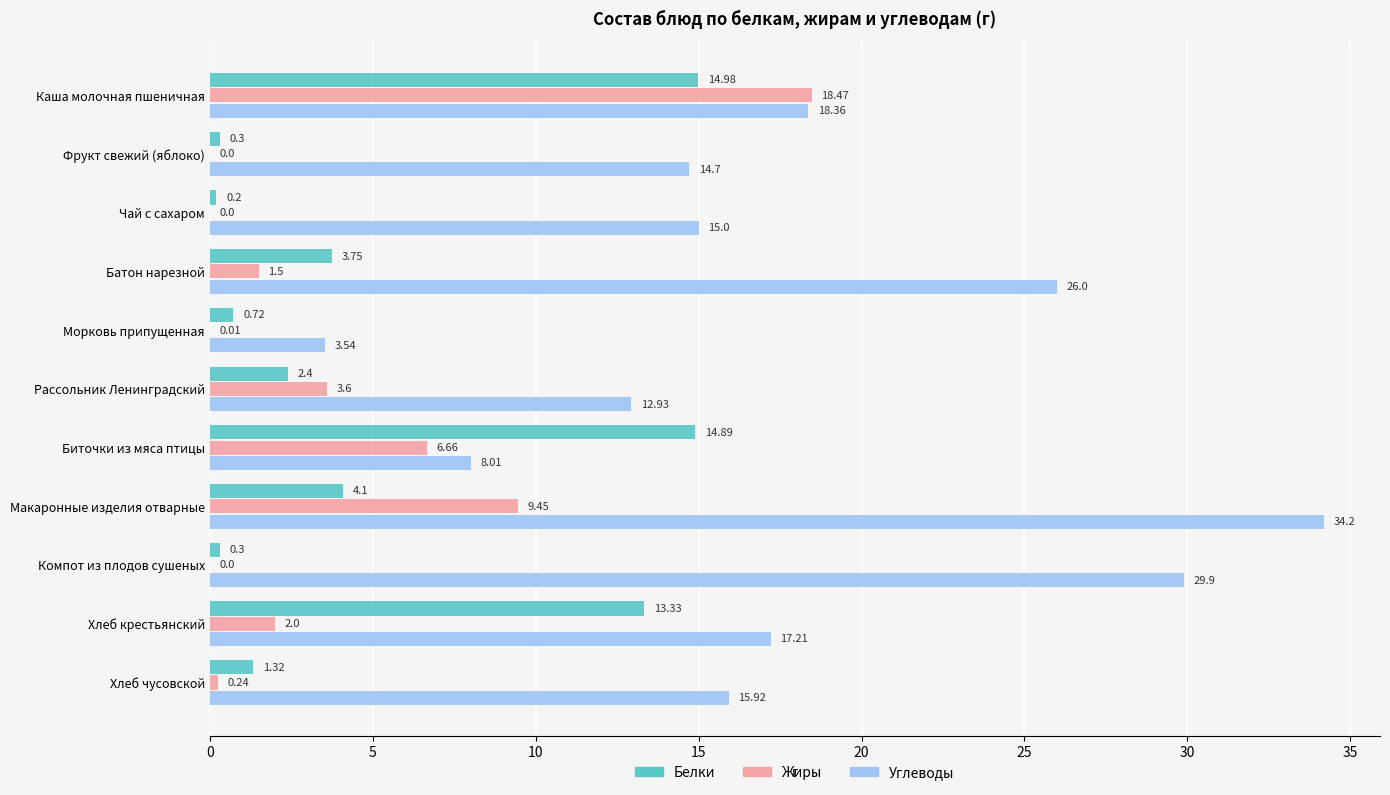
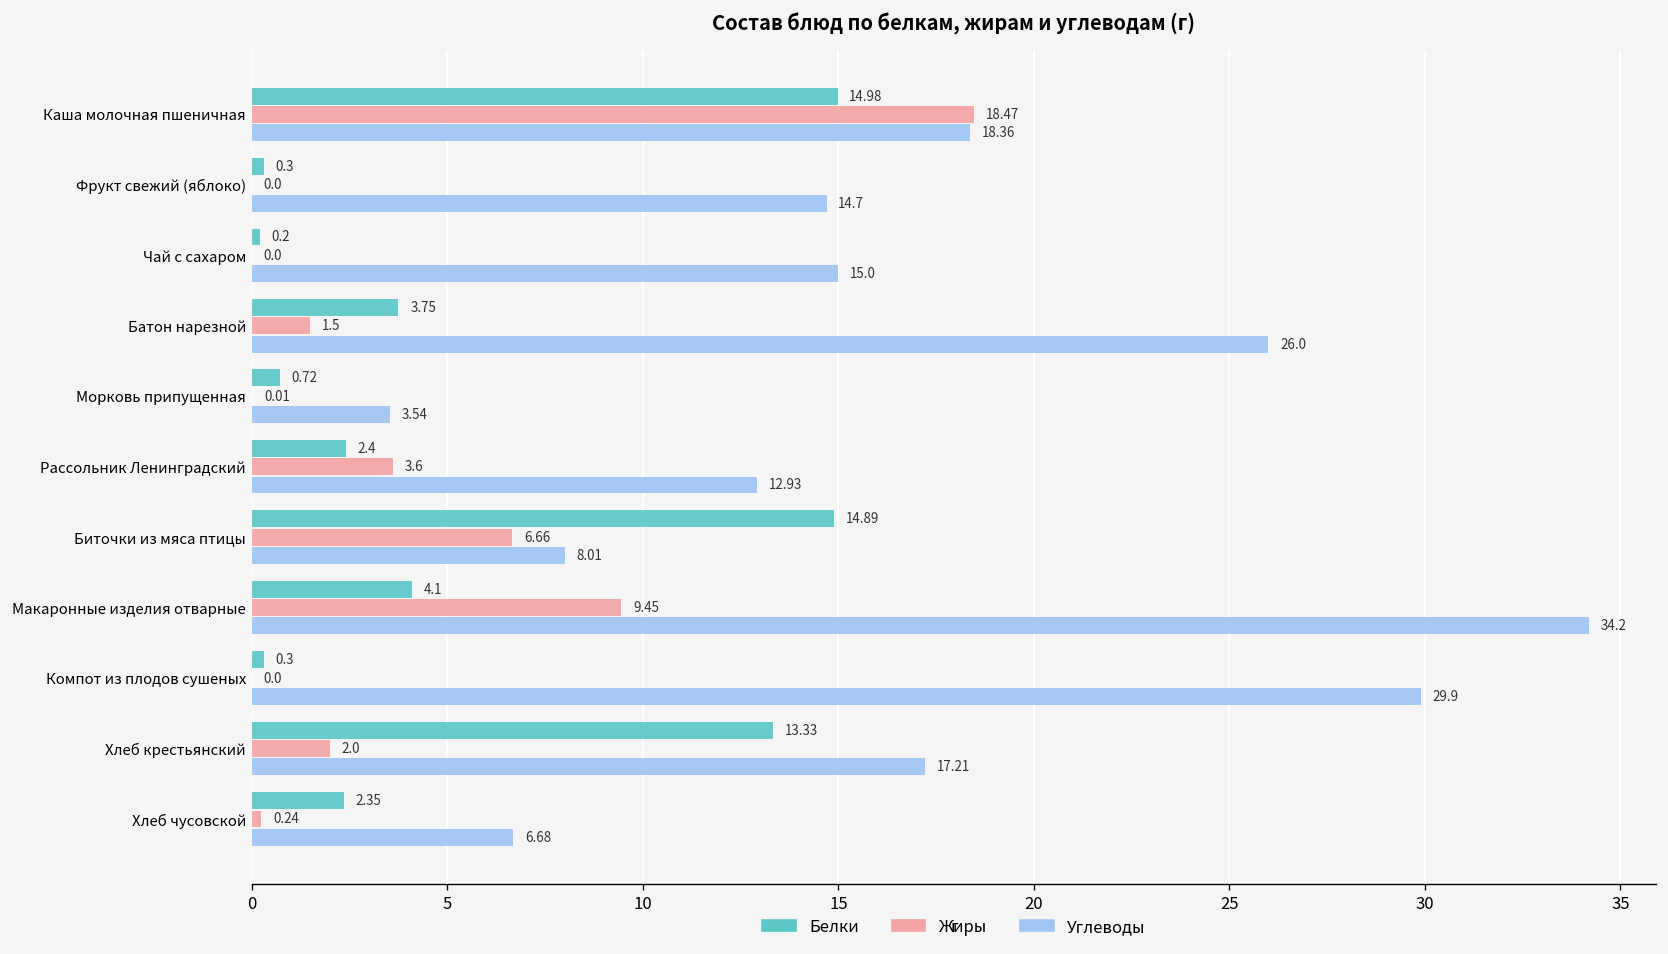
  {
    "Белки": {
      "Каша молочная пшеничная": 14.98,
      "Фрукт свежий (яблоко)": 0.3,
      "Чай с сахаром": 0.2,
      "Батон нарезной": 3.75,
      "Морковь припущенная": 0.72,
      "Рассольник Ленинградский": 2.4,
      "Биточки из мяса птицы": 14.89,
      "Макаронные изделия отварные": 4.1,
      "Компот из плодов сушеных": 0.3,
      "Хлеб крестьянский": 13.33,
-     "Хлеб чусовской": 1.32
+     "Хлеб чусовской": 2.35
    },
    "Жиры": {
      "Каша молочная пшеничная": 18.47,
      "Фрукт свежий (яблоко)": 0.0,
      "Чай с сахаром": 0.0,
      "Батон нарезной": 1.5,
      "Морковь припущенная": 0.01,
      "Рассольник Ленинградский": 3.6,
      "Биточки из мяса птицы": 6.66,
      "Макаронные изделия отварные": 9.45,
      "Компот из плодов сушеных": 0.0,
      "Хлеб крестьянский": 2.0,
      "Хлеб чусовской": 0.24
    },
    "Углеводы": {
      "Каша молочная пшеничная": 18.36,
      "Фрукт свежий (яблоко)": 14.7,
      "Чай с сахаром": 15.0,
      "Батон нарезной": 26.0,
      "Морковь припущенная": 3.54,
      "Рассольник Ленинградский": 12.93,
      "Биточки из мяса птицы": 8.01,
      "Макаронные изделия отварные": 34.2,
      "Компот из плодов сушеных": 29.9,
      "Хлеб крестьянский": 17.21,
-     "Хлеб чусовской": 15.92
+     "Хлеб чусовской": 6.68
    }
  }
